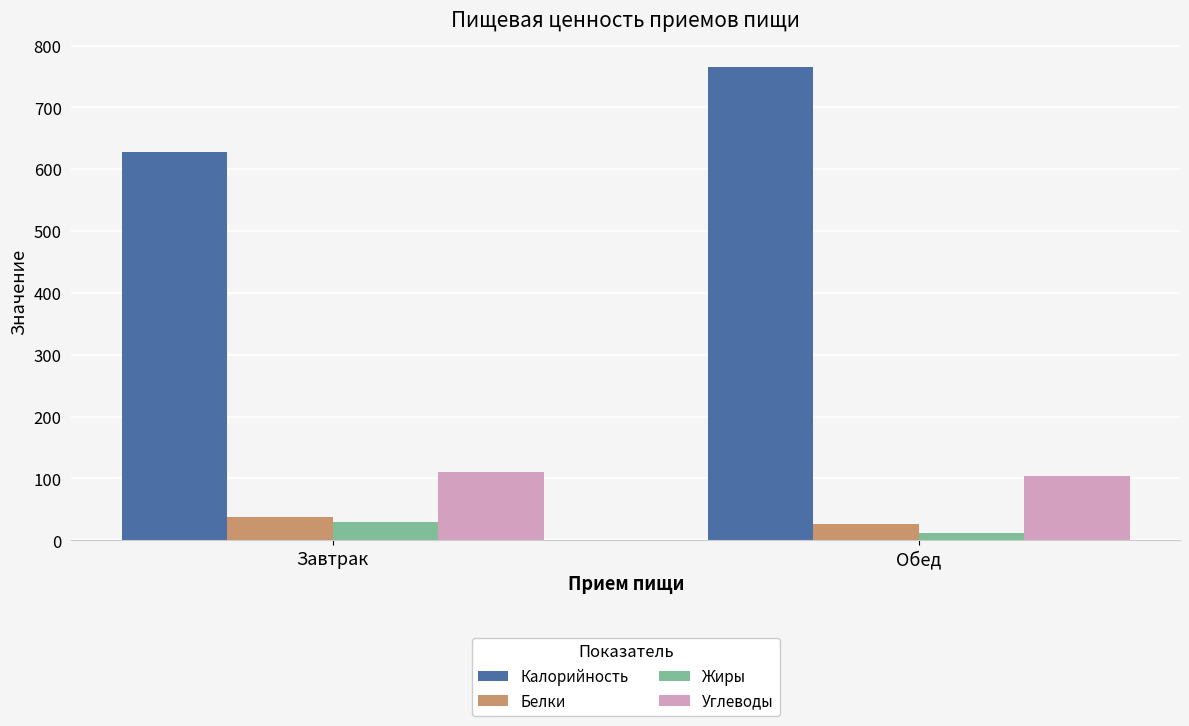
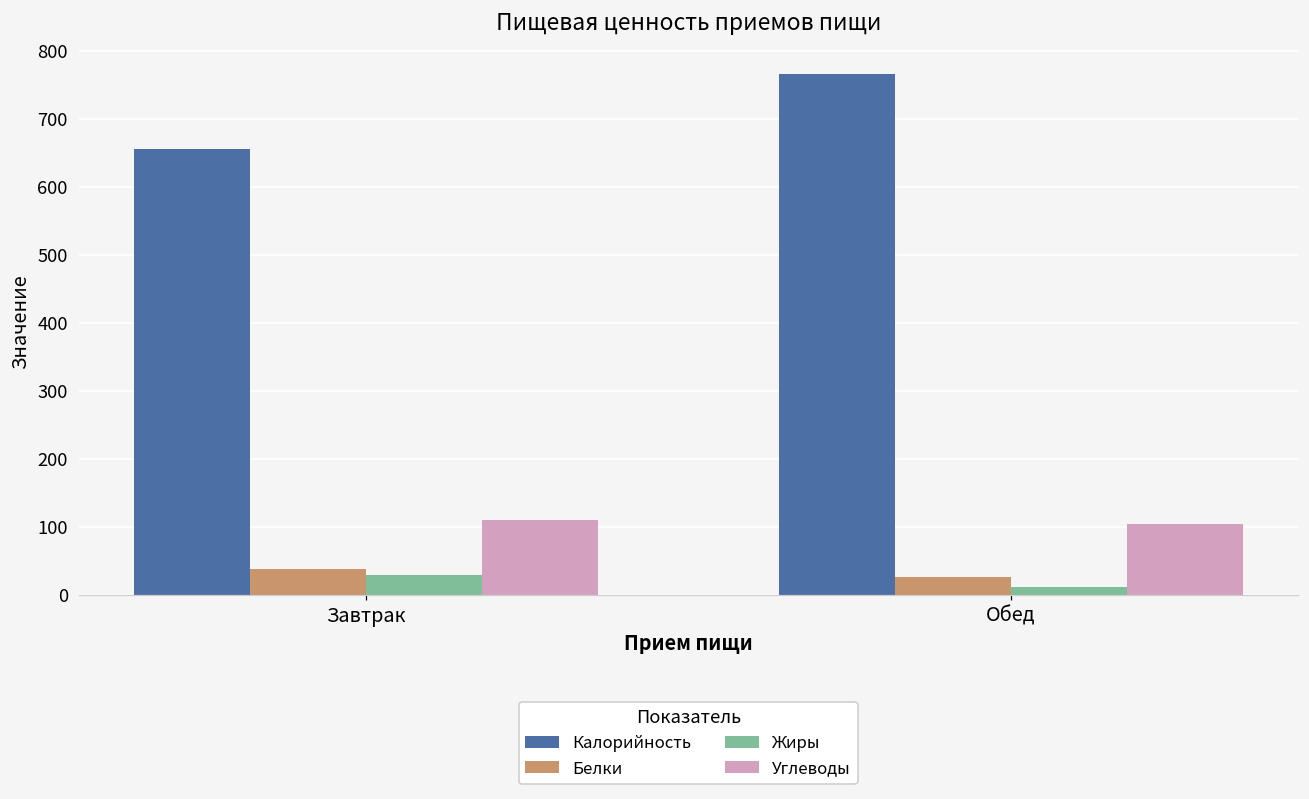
  {
    "Калорийность": {
-     "Завтрак": 630,
+     "Завтрак": 650,
      "Обед": 770
    },
    "Жиры": {
      "Завтрак": 30,
      "Обед": 10
    }
  }
